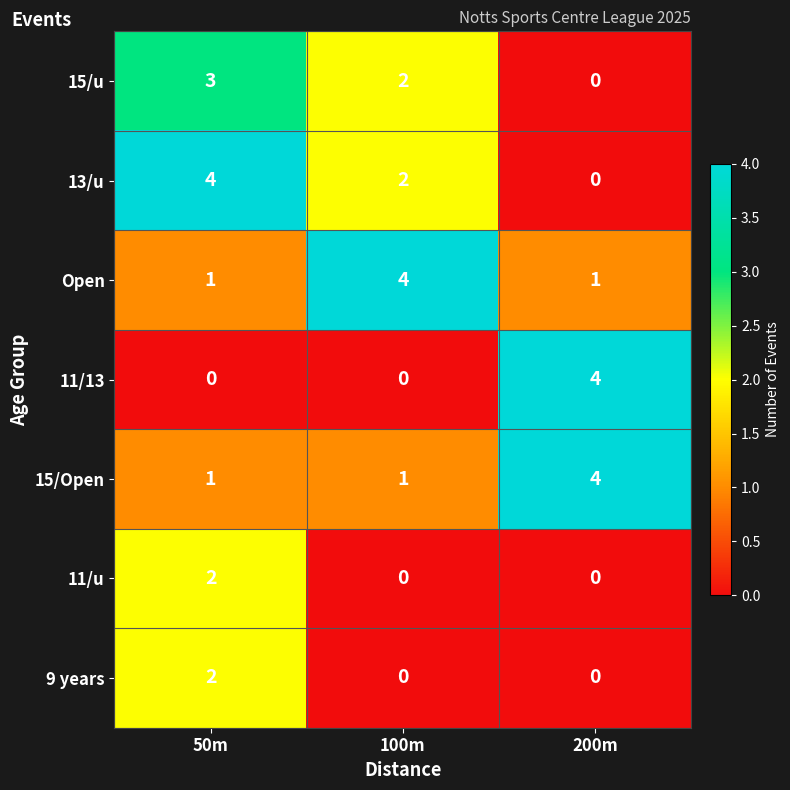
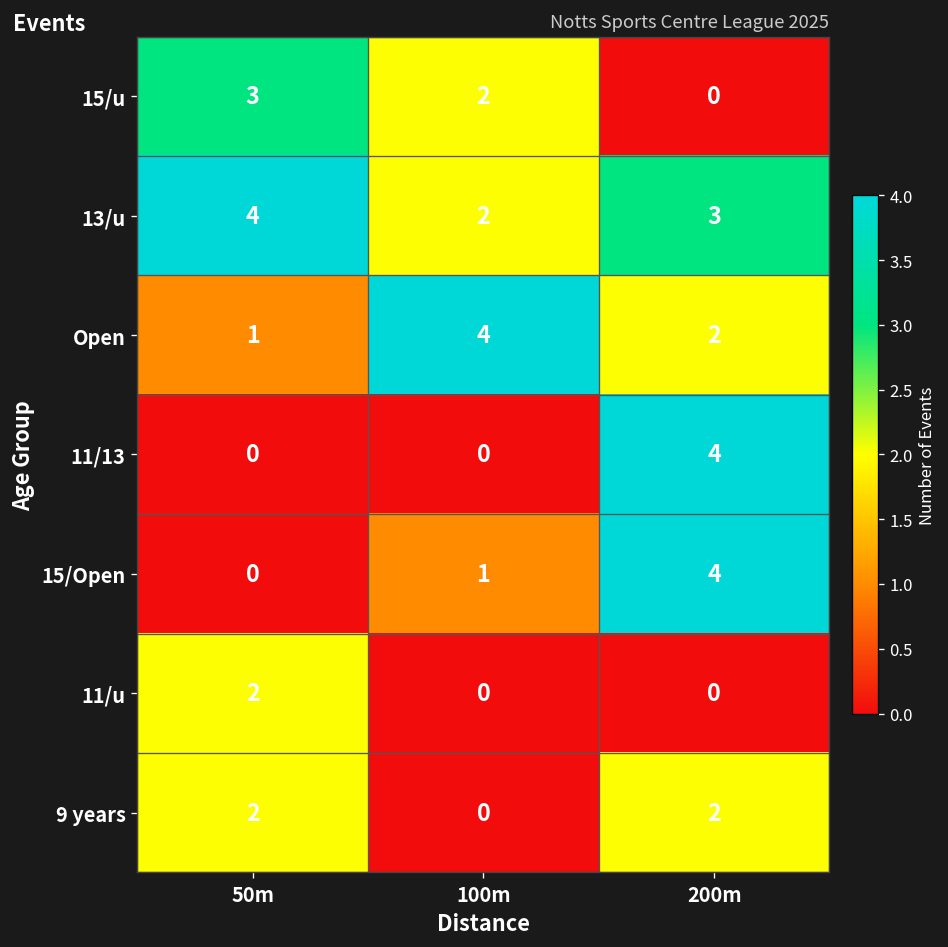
  {
    "15/u": {
      "50m": 3,
      "100m": 2,
      "200m": 0
    },
    "13/u": {
      "50m": 4,
      "100m": 2,
-     "200m": 0
+     "200m": 3
    },
    "Open": {
      "50m": 1,
      "100m": 4,
-     "200m": 1
+     "200m": 2
    },
    "11/13": {
      "50m": 0,
      "100m": 0,
      "200m": 4
    },
    "15/Open": {
-     "50m": 1,
+     "50m": 0,
      "100m": 1,
      "200m": 4
    },
    "11/u": {
      "50m": 2,
      "100m": 0,
      "200m": 0
    },
    "9 years": {
      "50m": 2,
      "100m": 0,
-     "200m": 0
+     "200m": 2
    }
  }
